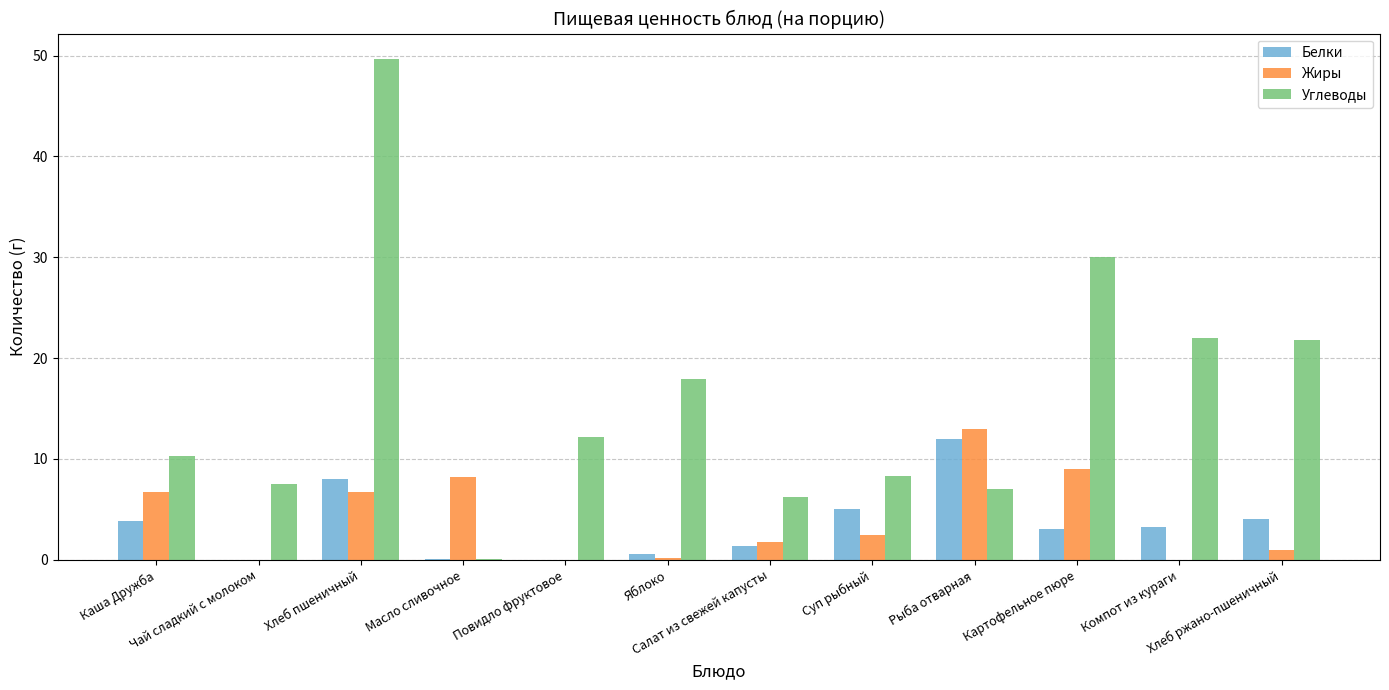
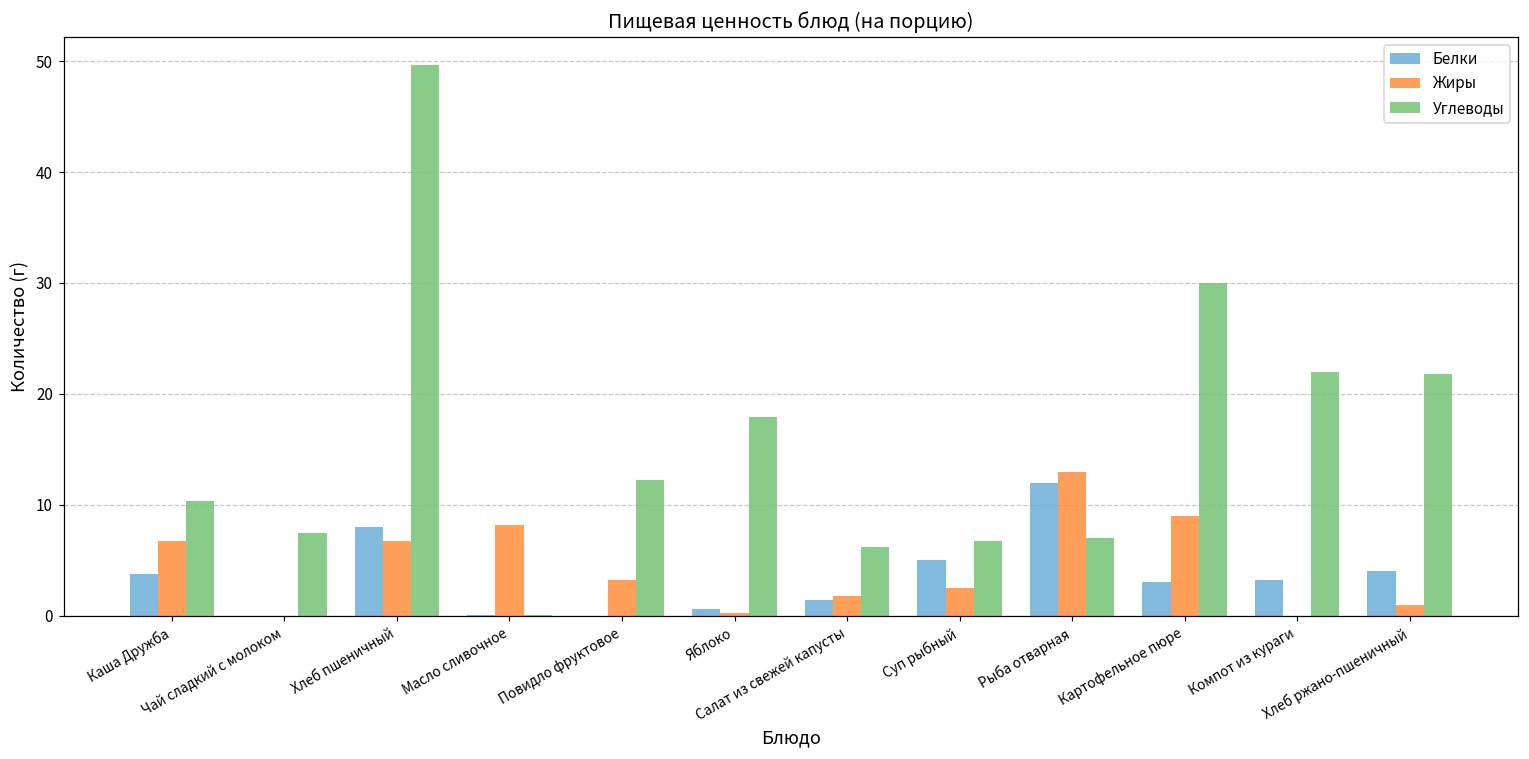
  {
    "Белки": {
      "Каша Дружба": 3.8,
      "Чай сладкий с молоком": 0.0,
      "Хлеб пшеничный": 8.0,
      "Повидло фруктовое": 0.0,
      "Яблоко": 0.6,
      "Салат из свежей капусты": 1.4,
      "Суп рыбный": 5.0,
      "Рыба отварная": 12.0,
      "Картофельное пюре": 3.0,
      "Компот из кураги": 3.2,
      "Хлеб ржано-пшеничный": 4.0
    },
    "Жиры": {
      "Каша Дружба": 6.7,
      "Чай сладкий с молоком": 0.0,
      "Хлеб пшеничный": 6.7,
      "Масло сливочное": 8.2,
-     "Повидло фруктовое": 0.0,
+     "Повидло фруктовое": 3.2,
      "Салат из свежей капусты": 1.8,
      "Суп рыбный": 2.5,
      "Рыба отварная": 13.0,
      "Картофельное пюре": 9.0,
      "Компот из кураги": 0.0,
      "Хлеб ржано-пшеничный": 1.0
    },
    "Углеводы": {
      "Каша Дружба": 10.3,
      "Чай сладкий с молоком": 7.5,
      "Хлеб пшеничный": 49.7,
      "Повидло фруктовое": 12.2,
      "Яблоко": 17.9,
      "Салат из свежей капусты": 6.2,
-     "Суп рыбный": 8.3,
+     "Суп рыбный": 6.7,
      "Рыба отварная": 7.0,
      "Картофельное пюре": 30.0,
      "Компот из кураги": 22.0,
      "Хлеб ржано-пшеничный": 21.8
    }
  }
